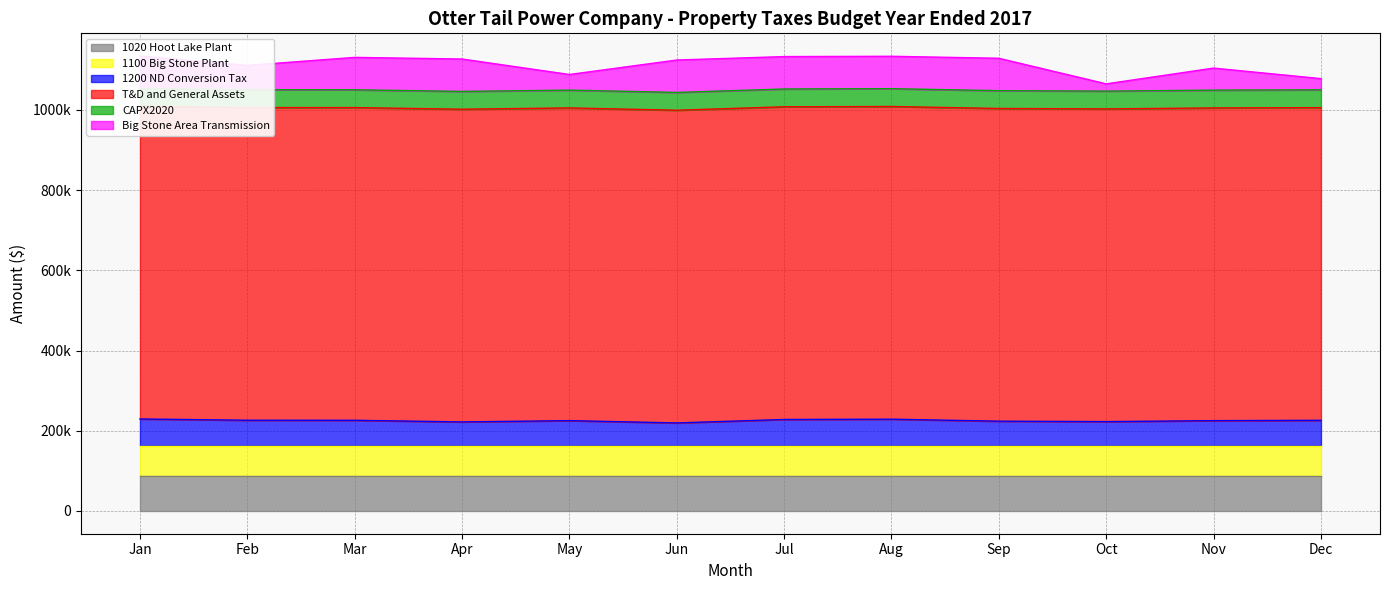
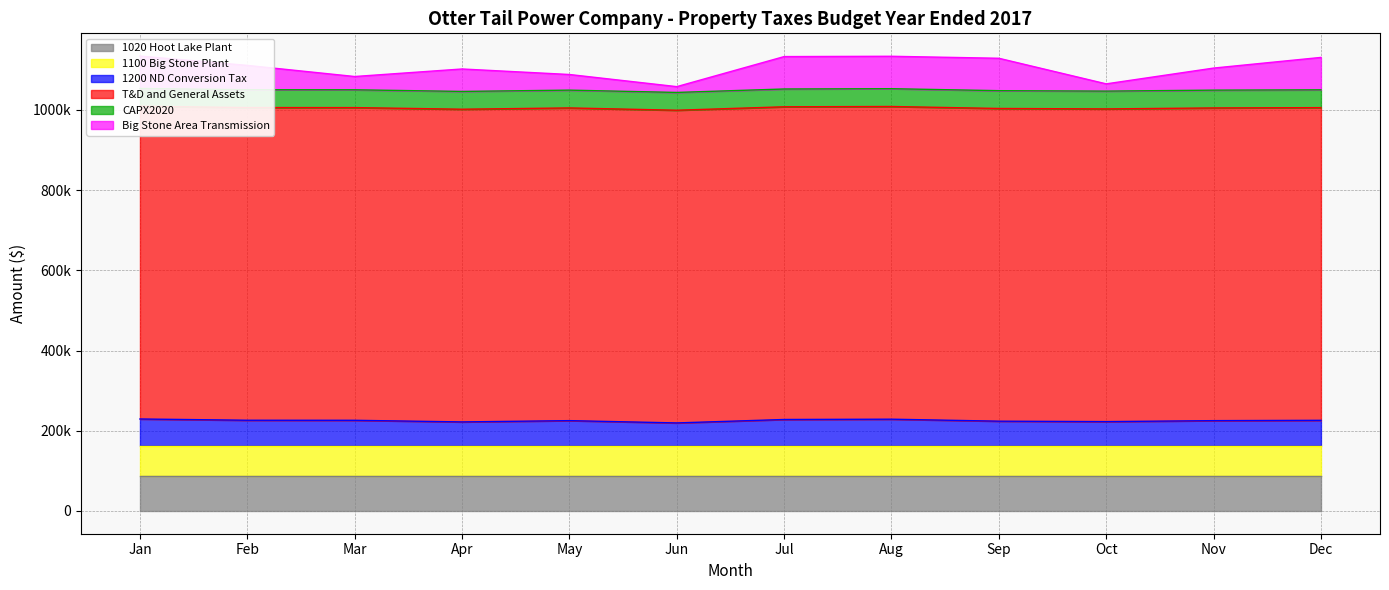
  {
    "1020 Hoot Lake Plant": {
      "Jan": 90000,
      "Feb": 90000,
      "Mar": 90000,
      "Apr": 90000,
      "May": 90000,
      "Jun": 90000,
      "Jul": 90000,
      "Aug": 90000,
      "Sep": 90000,
      "Oct": 90000,
      "Nov": 90000,
      "Dec": 90000
    },
    "1100 Big Stone Plant": {
      "Jan": 80000,
      "Feb": 80000,
      "Mar": 80000,
      "Apr": 80000,
      "May": 80000,
      "Jun": 80000,
      "Jul": 80000,
      "Aug": 80000,
      "Sep": 80000,
      "Oct": 80000,
      "Nov": 80000,
      "Dec": 80000
    },
    "1200 ND Conversion Tax": {
      "Jan": 70000,
      "Feb": 60000,
      "Mar": 60000,
      "Apr": 60000,
      "May": 60000,
      "Jun": 60000,
      "Jul": 70000,
      "Aug": 70000,
      "Sep": 60000,
      "Oct": 60000,
      "Nov": 60000,
      "Dec": 60000
    },
    "T&D and General Assets": {
      "Mar": 780000,
      "Apr": 780000,
      "May": 780000,
      "Jun": 780000,
      "Jul": 780000,
      "Aug": 780000,
      "Sep": 780000,
      "Oct": 780000,
      "Nov": 780000,
      "Dec": 780000
    },
    "CAPX2020": {
      "Mar": 40000,
      "Apr": 40000,
      "May": 40000,
      "Jun": 40000,
      "Jul": 40000,
      "Aug": 40000,
      "Sep": 40000,
      "Oct": 40000,
      "Nov": 40000,
      "Dec": 40000
    },
    "Big Stone Area Transmission": {
-     "Mar": 80000,
-     "Apr": 80000,
+     "Mar": 30000,
+     "Apr": 60000,
      "May": 40000,
-     "Jun": 80000,
+     "Jun": 10000,
      "Jul": 80000,
      "Aug": 80000,
      "Sep": 80000,
      "Oct": 20000,
      "Nov": 60000,
-     "Dec": 30000
+     "Dec": 80000
    }
  }
